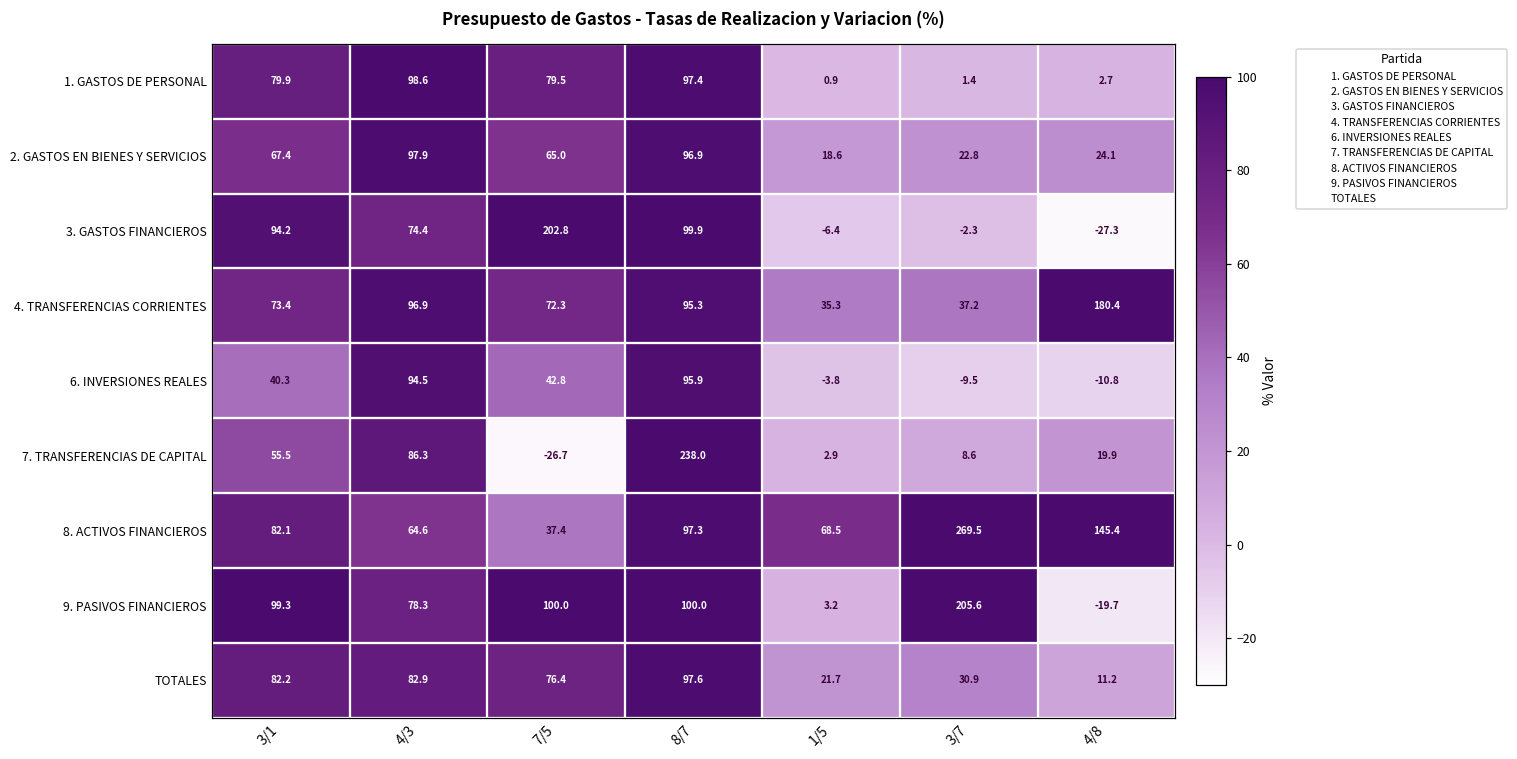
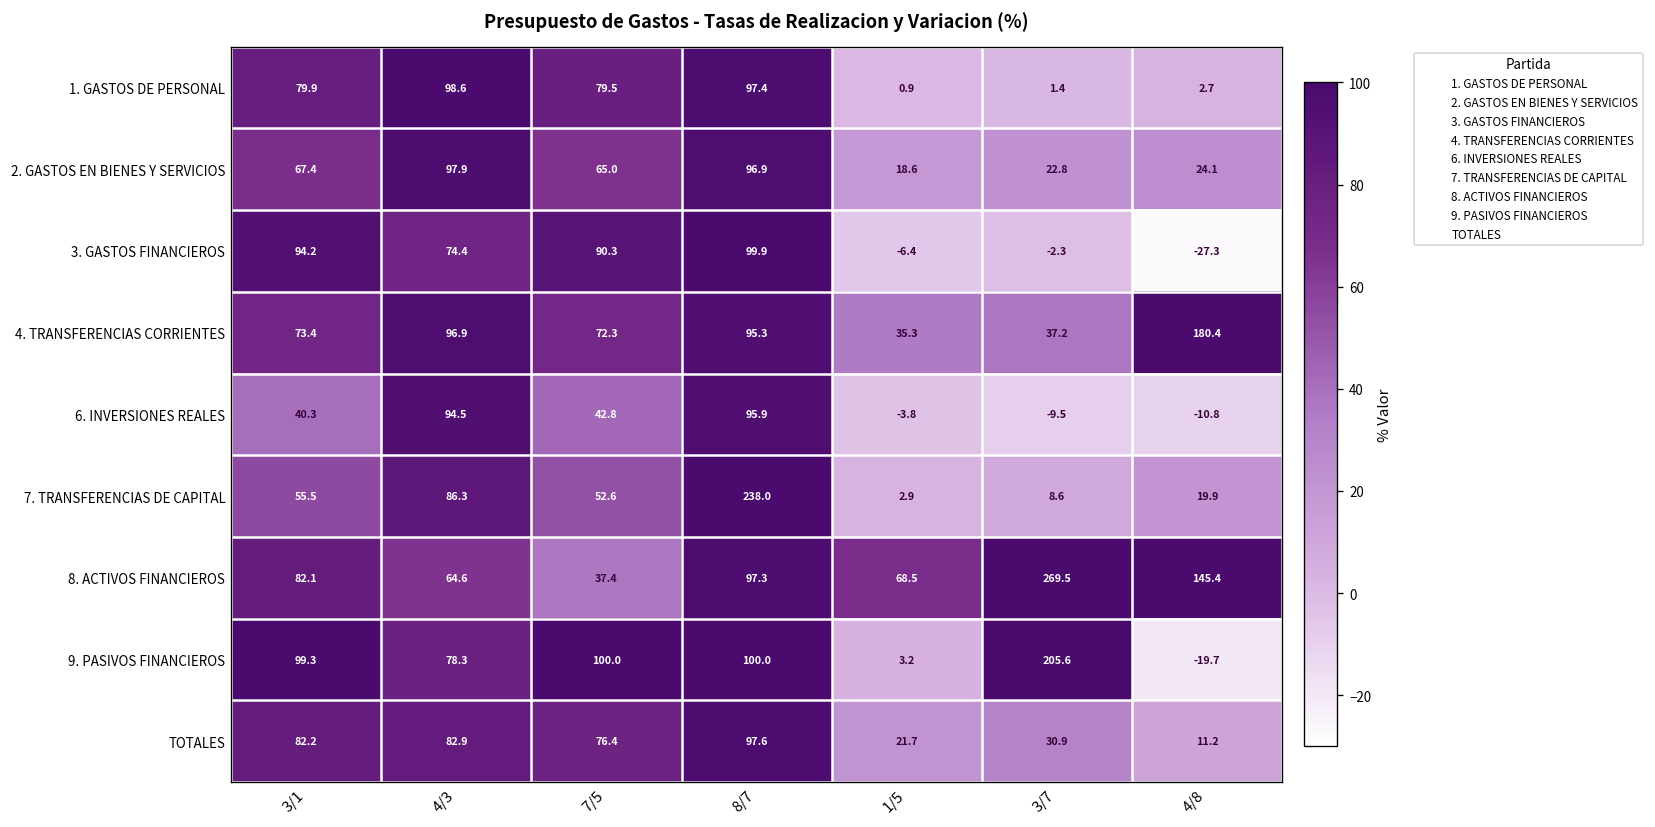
  {
    "1. GASTOS DE PERSONAL": {
      "3/1": 79.9,
      "4/3": 98.6,
      "7/5": 79.5,
      "8/7": 97.4,
      "1/5": 0.9,
      "3/7": 1.4,
      "4/8": 2.7
    },
    "2. GASTOS EN BIENES Y SERVICIOS": {
      "3/1": 67.4,
      "4/3": 97.9,
      "7/5": 65.0,
      "8/7": 96.9,
      "1/5": 18.6,
      "3/7": 22.8,
      "4/8": 24.1
    },
    "3. GASTOS FINANCIEROS": {
      "3/1": 94.2,
      "4/3": 74.4,
-     "7/5": 202.8,
+     "7/5": 90.3,
      "8/7": 99.9,
      "1/5": -6.4,
      "3/7": -2.3,
      "4/8": -27.3
    },
    "4. TRANSFERENCIAS CORRIENTES": {
      "3/1": 73.4,
      "4/3": 96.9,
      "7/5": 72.3,
      "8/7": 95.3,
      "1/5": 35.3,
      "3/7": 37.2,
      "4/8": 180.4
    },
    "6. INVERSIONES REALES": {
      "3/1": 40.3,
      "4/3": 94.5,
      "7/5": 42.8,
      "8/7": 95.9,
      "1/5": -3.8,
      "3/7": -9.5,
      "4/8": -10.8
    },
    "7. TRANSFERENCIAS DE CAPITAL": {
      "3/1": 55.5,
      "4/3": 86.3,
-     "7/5": -26.7,
+     "7/5": 52.6,
      "8/7": 238.0,
      "1/5": 2.9,
      "3/7": 8.6,
      "4/8": 19.9
    },
    "8. ACTIVOS FINANCIEROS": {
      "3/1": 82.1,
      "4/3": 64.6,
      "7/5": 37.4,
      "8/7": 97.3,
      "1/5": 68.5,
      "3/7": 269.5,
      "4/8": 145.4
    },
    "9. PASIVOS FINANCIEROS": {
      "3/1": 99.3,
      "4/3": 78.3,
      "7/5": 100.0,
      "8/7": 100.0,
      "1/5": 3.2,
      "3/7": 205.6,
      "4/8": -19.7
    },
    "TOTALES": {
      "3/1": 82.2,
      "4/3": 82.9,
      "7/5": 76.4,
      "8/7": 97.6,
      "1/5": 21.7,
      "3/7": 30.9,
      "4/8": 11.2
    }
  }
